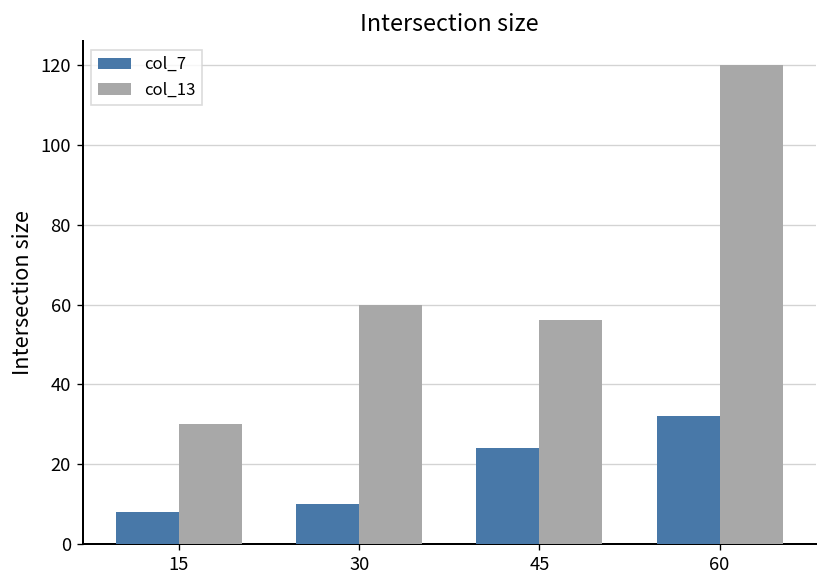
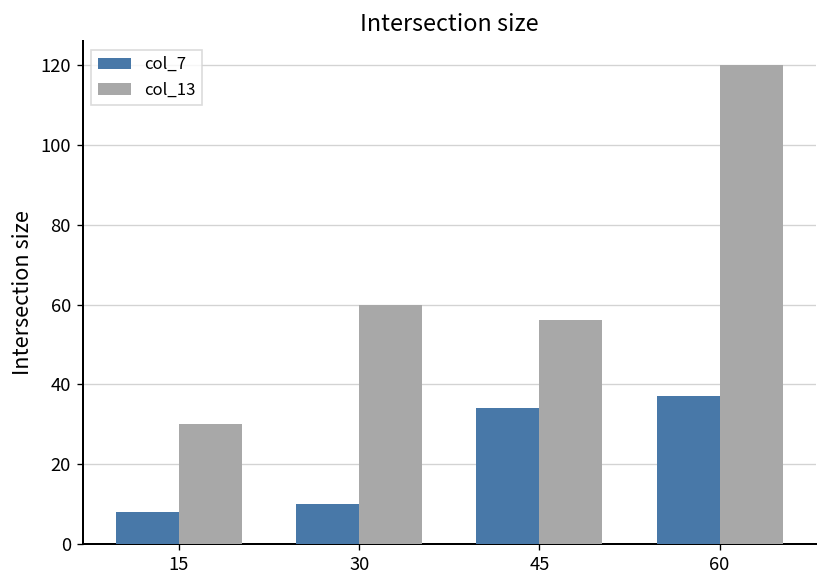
  {
    "col_7": {
      "15": 8,
      "30": 10,
-     "45": 24,
-     "60": 32
+     "45": 34,
+     "60": 37
    },
    "col_13": {
      "15": 30,
      "30": 60,
      "45": 56,
      "60": 120
    }
  }
